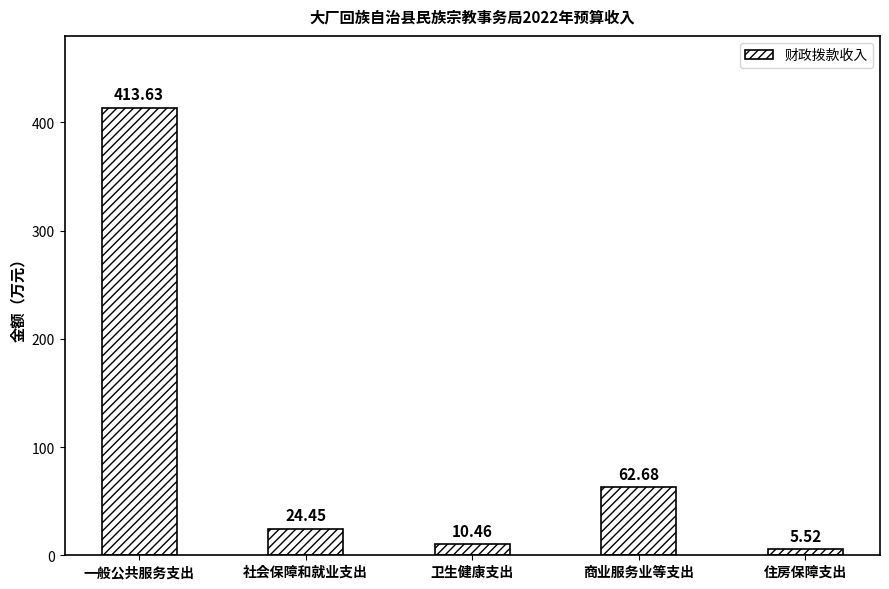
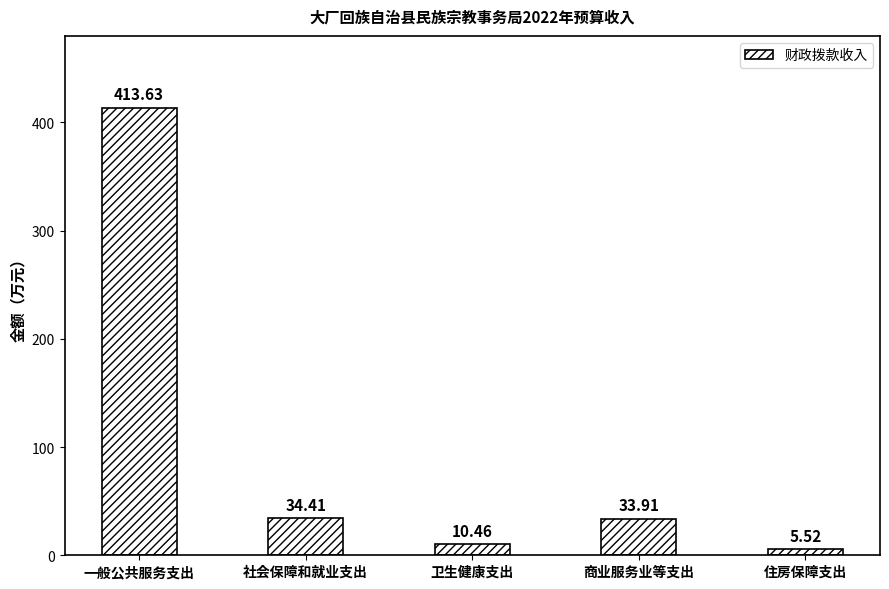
  {
    "一般公共服务支出": 413.63,
-   "社会保障和就业支出": 24.45,
+   "社会保障和就业支出": 34.41,
    "卫生健康支出": 10.46,
-   "商业服务业等支出": 62.68,
+   "商业服务业等支出": 33.91,
    "住房保障支出": 5.52
  }
